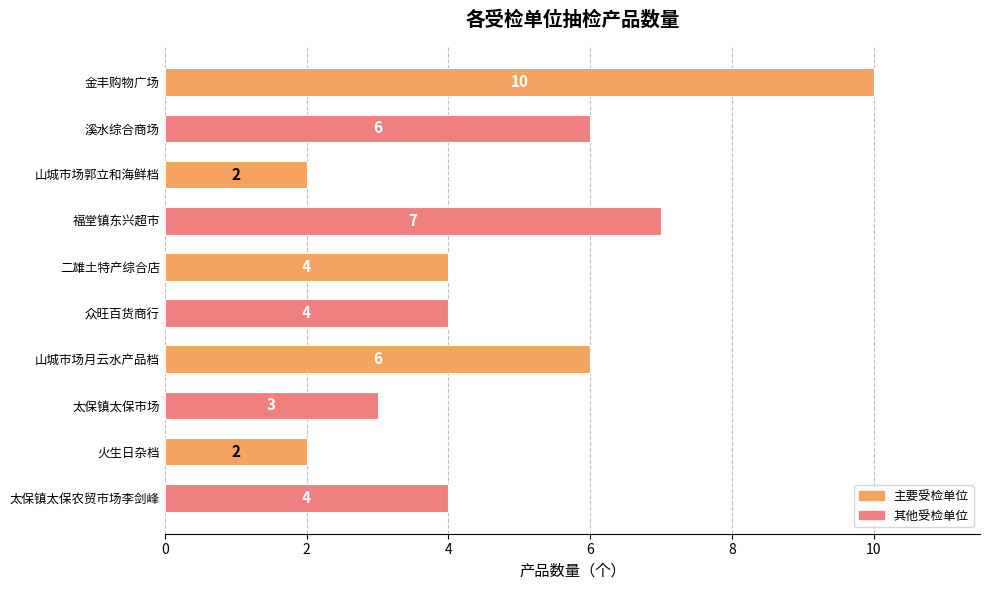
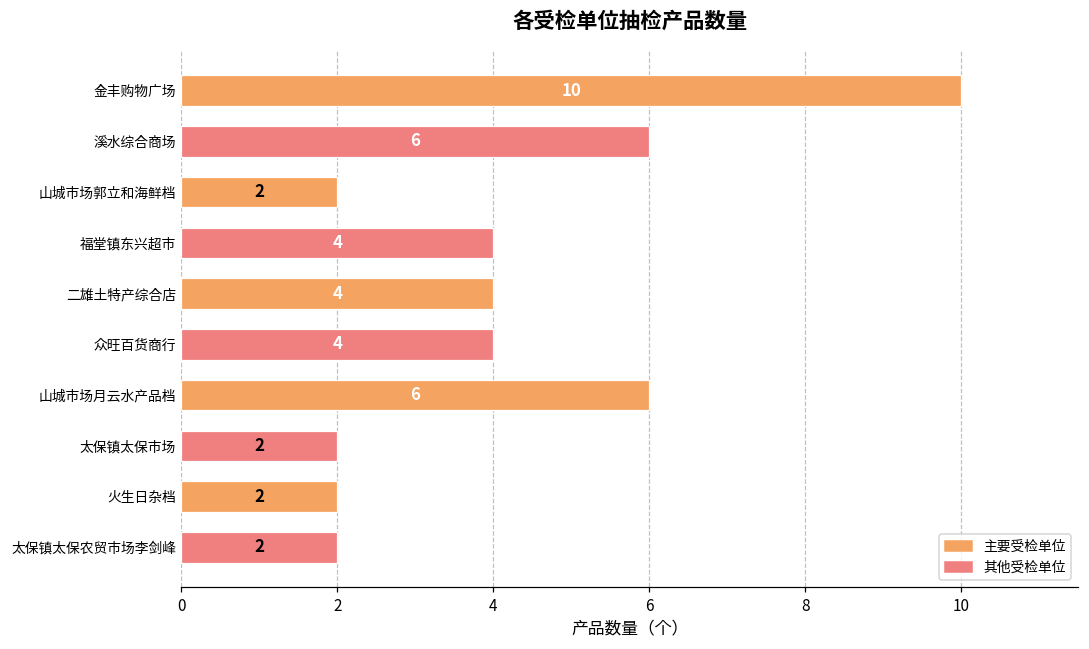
  {
    "金丰购物广场": 10,
    "溪水综合商场": 6,
    "山城市场郭立和海鲜档": 2,
-   "福堂镇东兴超市": 7,
+   "福堂镇东兴超市": 4,
    "二雄土特产综合店": 4,
    "众旺百货商行": 4,
    "山城市场月云水产品档": 6,
-   "太保镇太保市场": 3,
+   "太保镇太保市场": 2,
    "火生日杂档": 2,
-   "太保镇太保农贸市场李剑峰": 4
+   "太保镇太保农贸市场李剑峰": 2
  }
